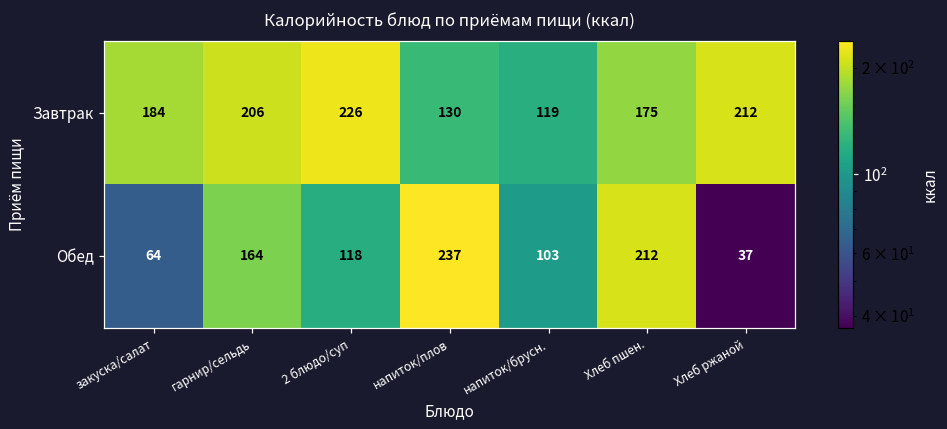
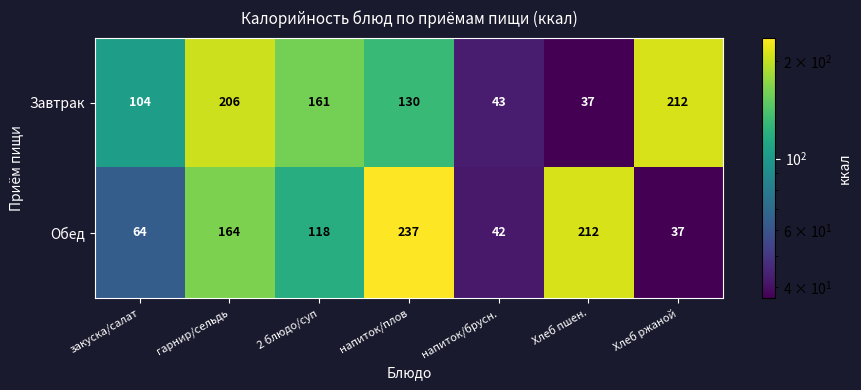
  {
    "Завтрак": {
-     "закуска/салат": 184,
+     "закуска/салат": 104,
      "гарнир/сельдь": 206,
-     "2 блюдо/суп": 226,
+     "2 блюдо/суп": 161,
      "напиток/плов": 130,
-     "напиток/брусн.": 119,
-     "Хлеб пшен.": 175,
+     "напиток/брусн.": 43,
+     "Хлеб пшен.": 37,
      "Хлеб ржаной": 212
    },
    "Обед": {
      "закуска/салат": 64,
      "гарнир/сельдь": 164,
      "2 блюдо/суп": 118,
      "напиток/плов": 237,
-     "напиток/брусн.": 103,
+     "напиток/брусн.": 42,
      "Хлеб пшен.": 212,
      "Хлеб ржаной": 37
    }
  }
